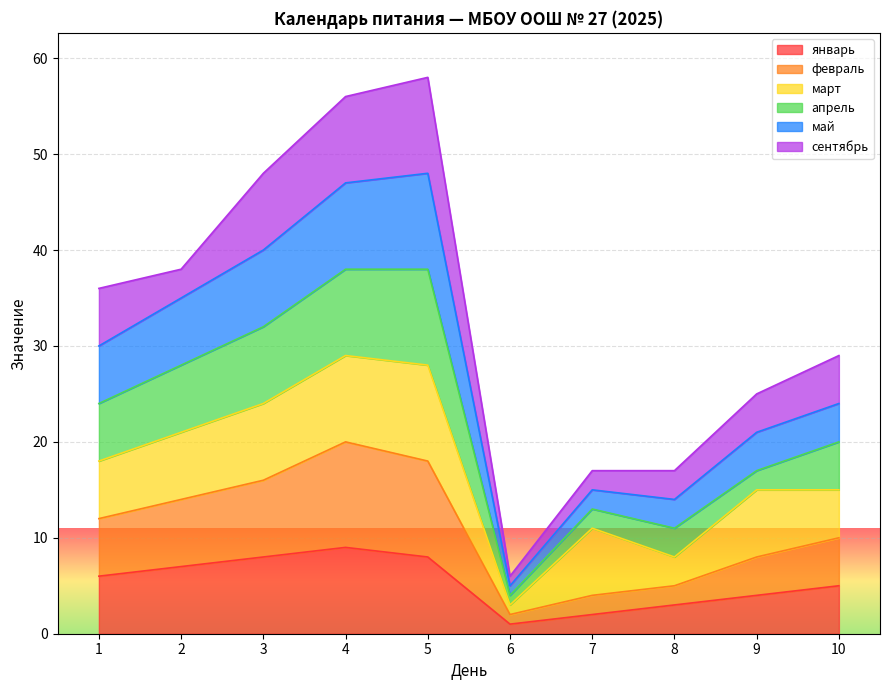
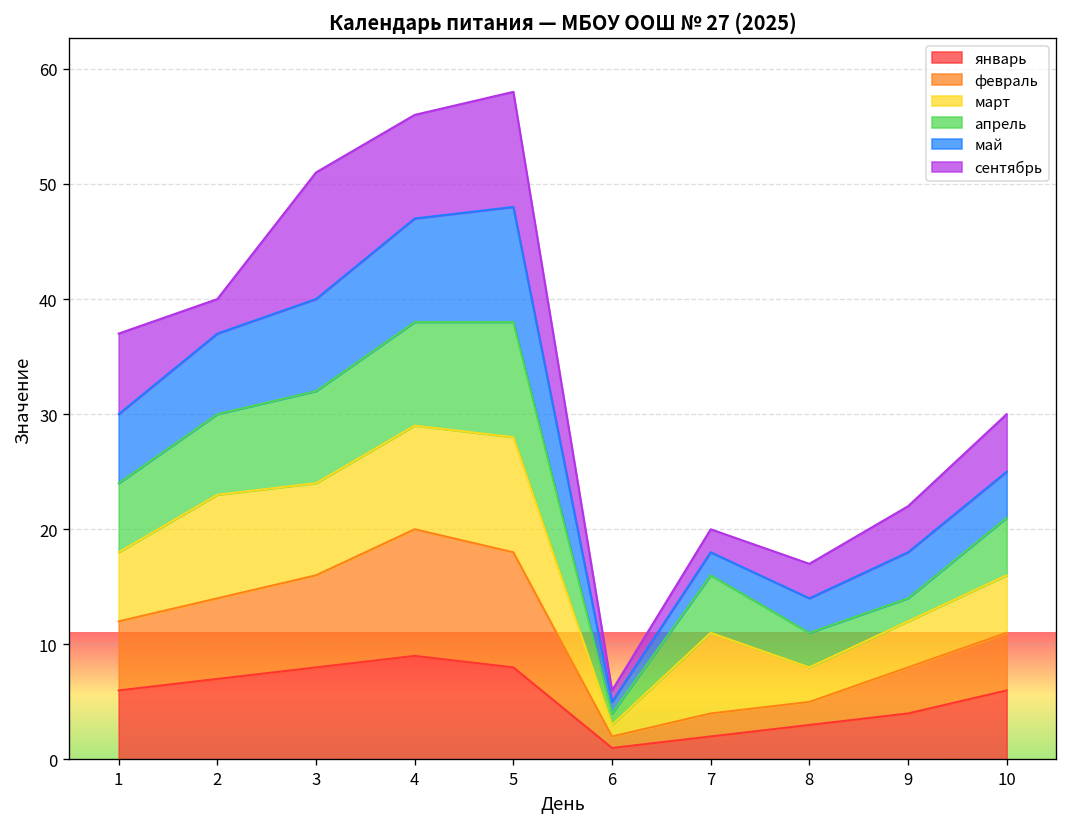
  {
    "январь": {
      "1": 6,
      "2": 7,
      "3": 8,
      "4": 9,
      "5": 8,
      "6": 1,
      "7": 2,
      "8": 3,
      "9": 4,
-     "10": 5
+     "10": 6
    },
    "февраль": {
      "1": 6,
      "2": 7,
      "3": 8,
      "4": 11,
      "5": 10,
      "6": 1,
      "7": 2,
      "8": 2,
      "9": 4,
      "10": 5
    },
    "март": {
      "1": 6,
-     "2": 7,
+     "2": 9,
      "3": 8,
      "4": 9,
      "5": 10,
      "6": 1,
      "7": 7,
      "8": 3,
-     "9": 7,
+     "9": 4,
      "10": 5
    },
    "апрель": {
      "1": 6,
      "2": 7,
      "3": 8,
      "4": 9,
      "5": 10,
      "6": 1,
-     "7": 2,
+     "7": 5,
      "8": 3,
      "9": 2,
      "10": 5
    },
    "май": {
      "1": 6,
      "2": 7,
      "3": 8,
      "4": 9,
      "5": 10,
      "6": 1,
      "7": 2,
      "8": 3,
      "9": 4,
      "10": 4
    },
    "сентябрь": {
-     "1": 6,
+     "1": 7,
      "2": 3,
-     "3": 8,
+     "3": 11,
      "4": 9,
      "5": 10,
      "6": 1,
      "7": 2,
      "8": 3,
      "9": 4,
      "10": 5
    }
  }
